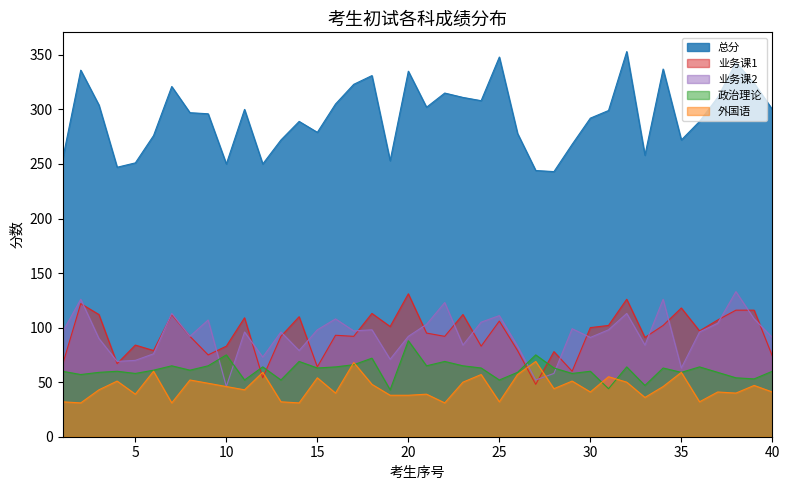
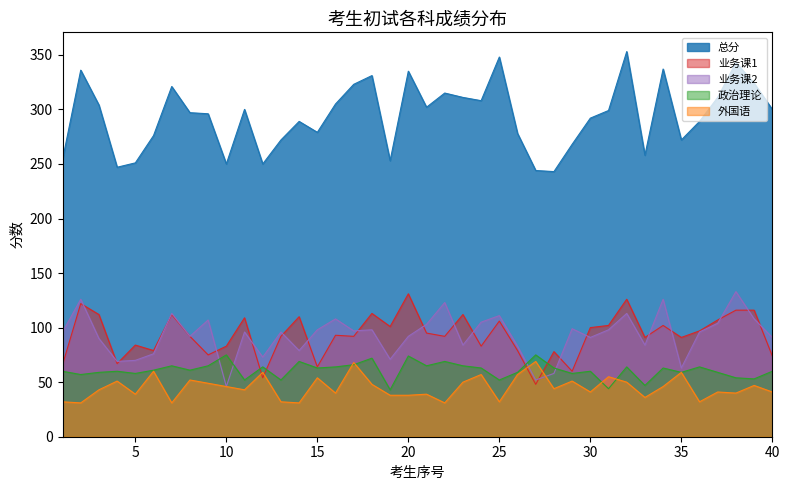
  {
    "总分": {
      "5": 251,
      "10": 250,
      "15": 279,
      "20": 335,
      "25": 348,
      "30": 292,
      "35": 272,
      "40": 300
    },
    "业务课1": {
      "5": 84,
      "10": 83,
      "20": 131,
      "25": 106,
      "30": 100,
-     "35": 118,
+     "35": 91,
      "40": 74
    },
    "业务课2": {
      "5": 70,
      "15": 98,
      "20": 92,
      "25": 111,
      "30": 91,
      "35": 63,
      "40": 91
    },
    "政治理论": {
      "5": 58,
      "10": 75,
-     "20": 88,
+     "20": 74,
      "25": 52,
      "30": 60,
      "40": 60
    },
    "外国语": {
      "5": 39,
      "15": 54,
      "20": 38,
      "25": 32,
      "30": 41,
      "40": 41
    }
  }
